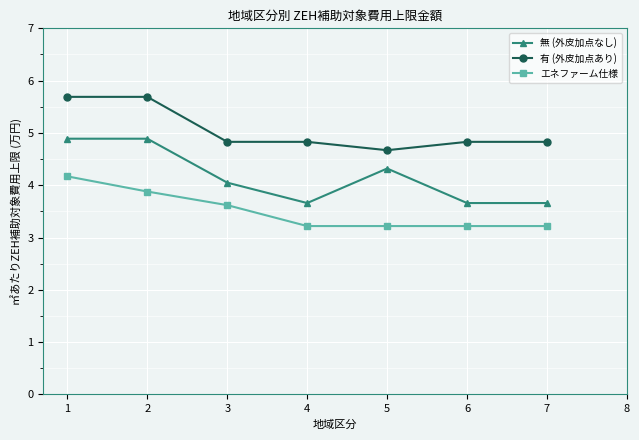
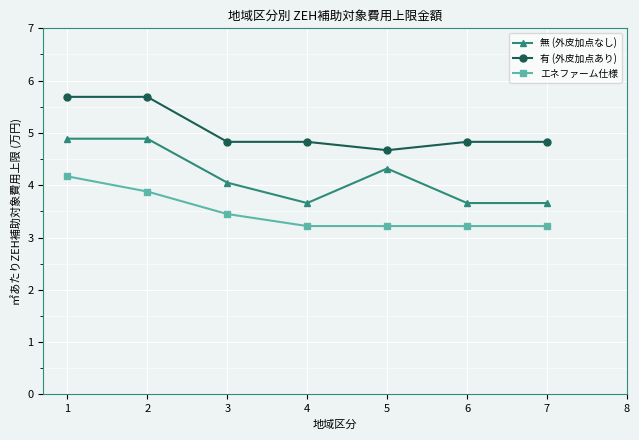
  {
    "無 (外皮加点なし)": {
      "1": 4.9,
      "2": 4.9,
      "3": 4.1,
      "4": 3.7,
      "5": 4.3,
      "6": 3.7,
      "7": 3.7
    },
    "有 (外皮加点あり)": {
      "1": 5.7,
      "2": 5.7,
      "3": 4.8,
      "4": 4.8,
      "5": 4.7,
      "6": 4.8,
      "7": 4.8
    },
    "エネファーム仕様": {
      "1": 4.2,
      "2": 3.9,
-     "3": 3.6,
+     "3": 3.5,
      "4": 3.2,
      "5": 3.2,
      "6": 3.2,
      "7": 3.2
    }
  }
